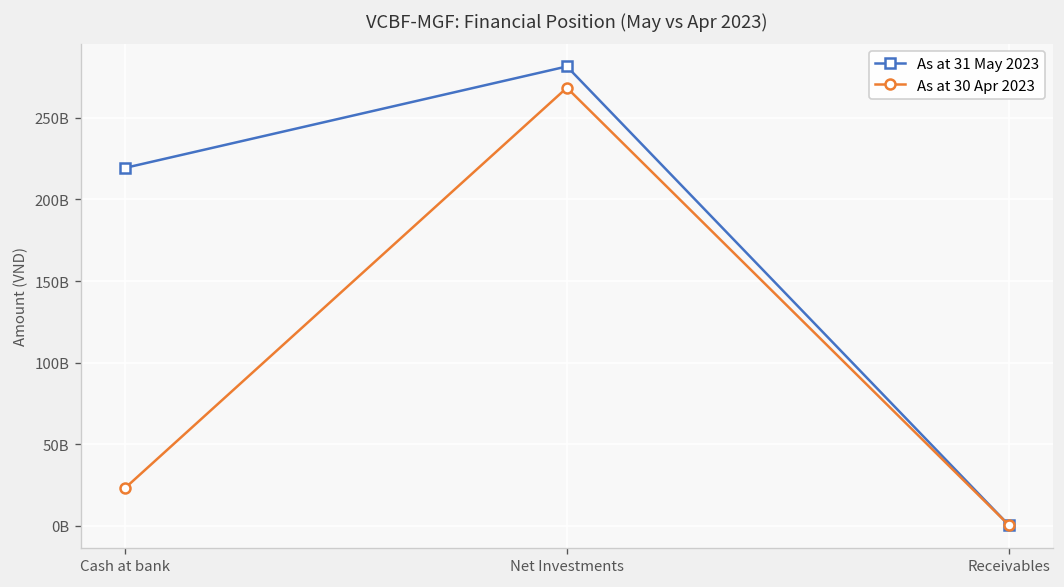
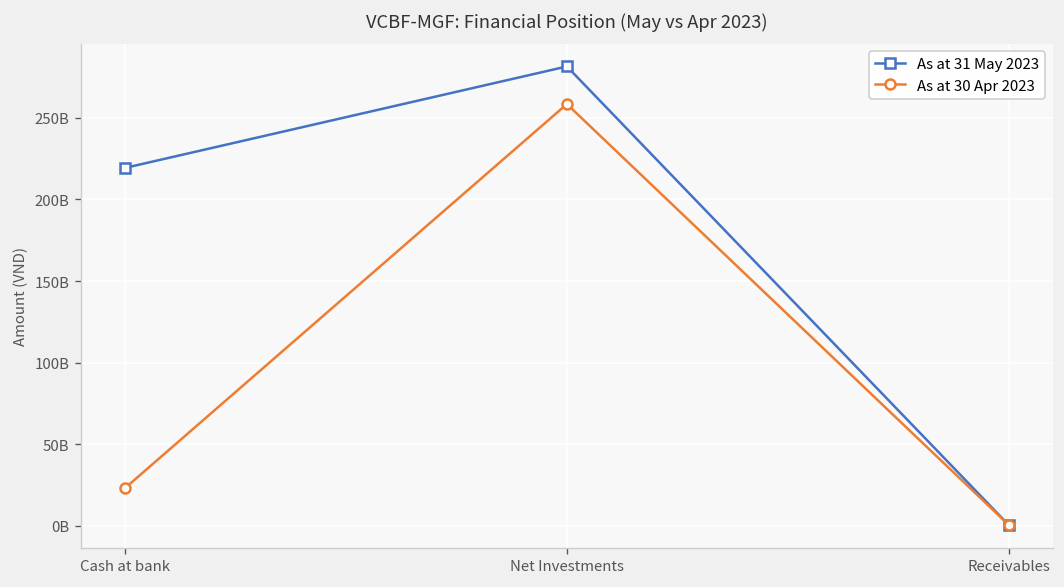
  {
    "As at 31 May 2023": {
      "Cash at bank": 219000000000,
      "Net Investments": 281000000000
    },
    "As at 30 Apr 2023": {
      "Cash at bank": 23000000000,
-     "Net Investments": 268000000000
+     "Net Investments": 258000000000
    }
  }
